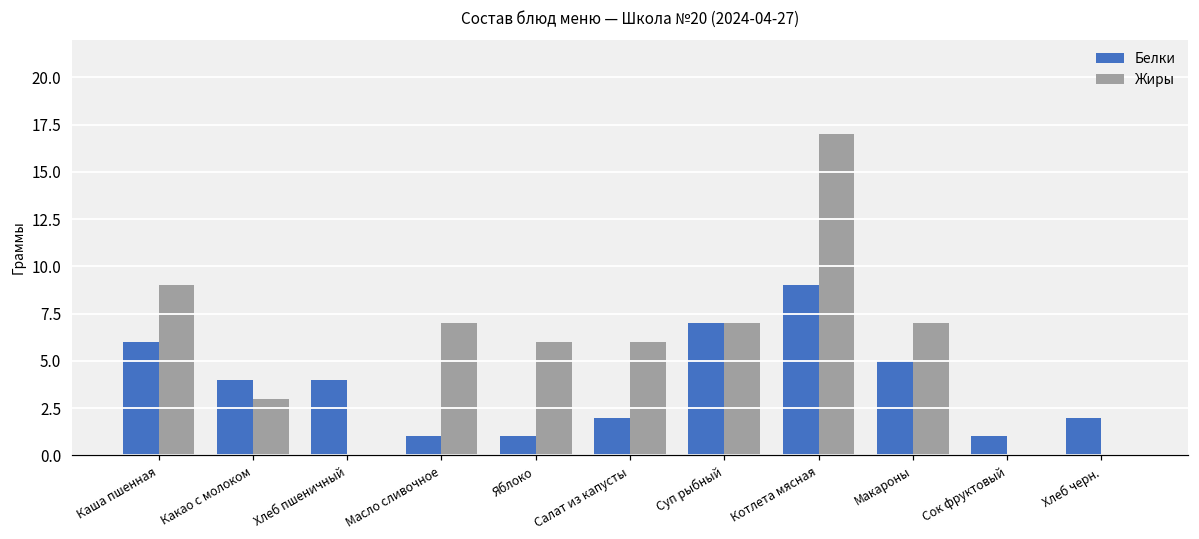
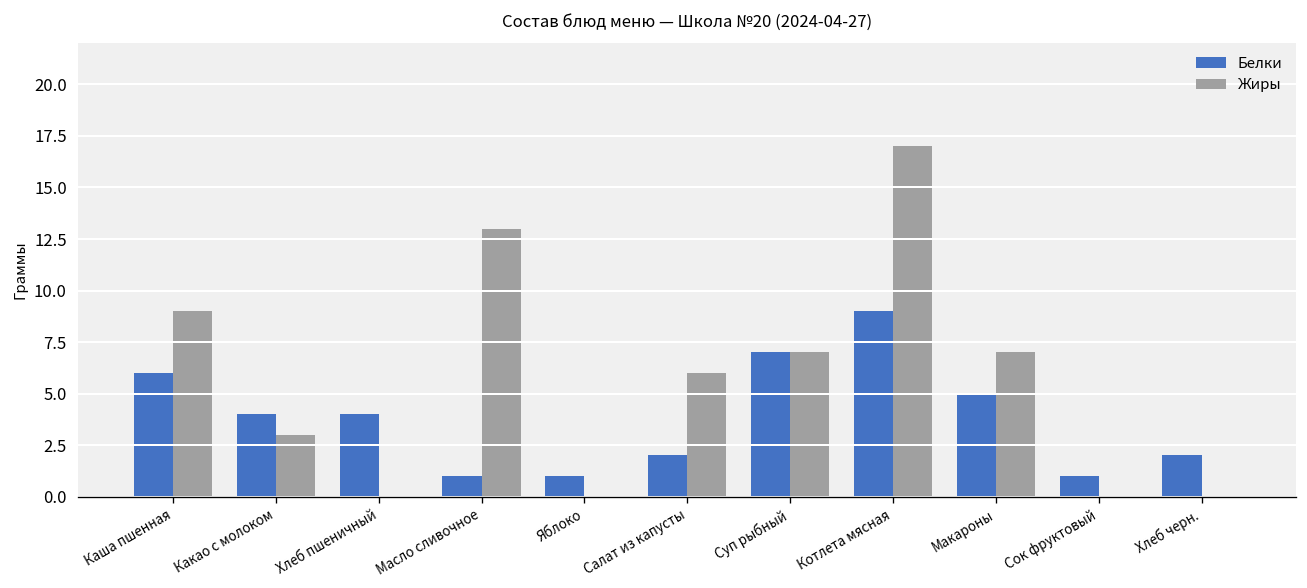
  {
    "Белки": {
      "Каша пшенная": 6,
      "Какао с молоком": 4,
      "Хлеб пшеничный": 4,
      "Масло сливочное": 1,
      "Яблоко": 1,
      "Салат из капусты": 2,
      "Суп рыбный": 7,
      "Котлета мясная": 9,
      "Макароны": 5,
      "Сок фруктовый": 1,
      "Хлеб черн.": 2
    },
    "Жиры": {
      "Каша пшенная": 9,
      "Какао с молоком": 3,
      "Хлеб пшеничный": 0,
-     "Масло сливочное": 7,
-     "Яблоко": 6,
+     "Масло сливочное": 13,
+     "Яблоко": 0,
      "Салат из капусты": 6,
      "Суп рыбный": 7,
      "Котлета мясная": 17,
      "Макароны": 7,
      "Сок фруктовый": 0,
      "Хлеб черн.": 0
    }
  }
